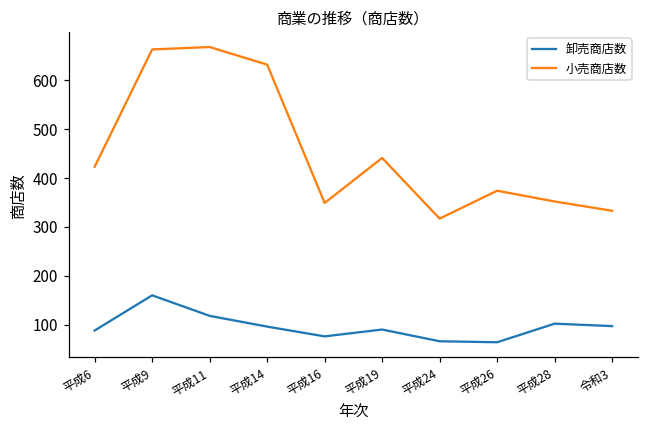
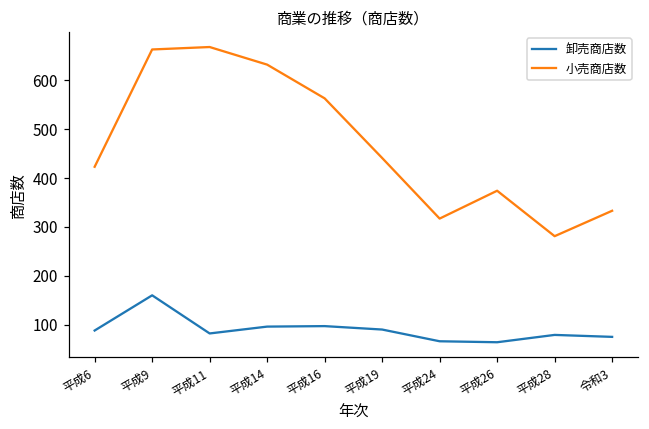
  {
    "卸売商店数": {
      "平成6": 90,
      "平成9": 160,
-     "平成11": 120,
+     "平成11": 80,
      "平成14": 100,
-     "平成16": 80,
+     "平成16": 100,
      "平成19": 90,
      "平成24": 70,
      "平成26": 60,
-     "平成28": 100,
-     "令和3": 100
+     "平成28": 80,
+     "令和3": 80
    },
    "小売商店数": {
      "平成6": 420,
      "平成9": 660,
      "平成11": 670,
      "平成14": 630,
-     "平成16": 350,
+     "平成16": 560,
      "平成19": 440,
      "平成24": 320,
      "平成26": 370,
-     "平成28": 350,
+     "平成28": 280,
      "令和3": 330
    }
  }
